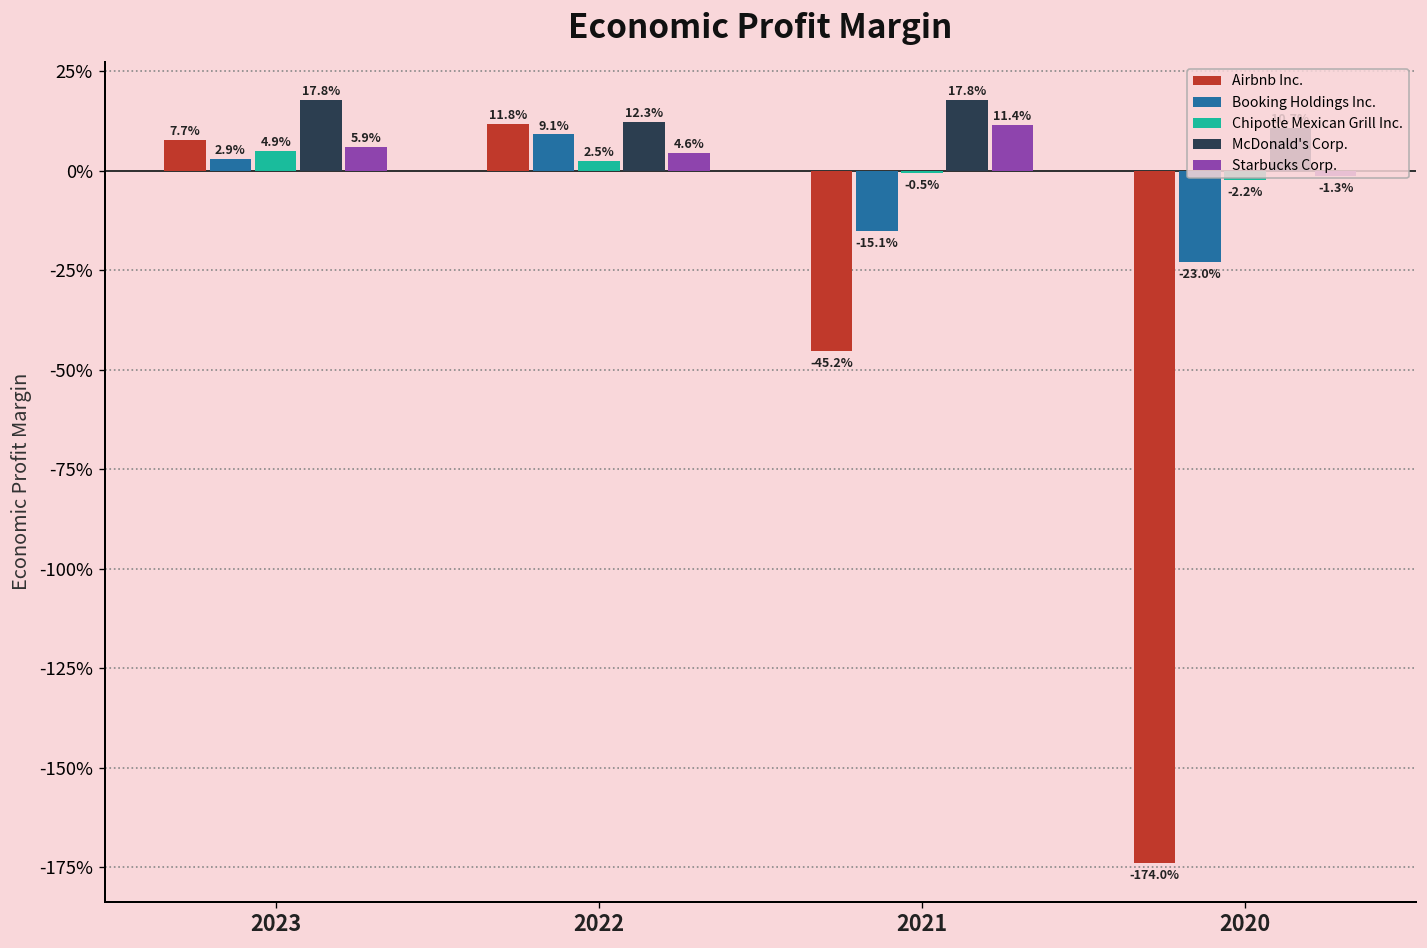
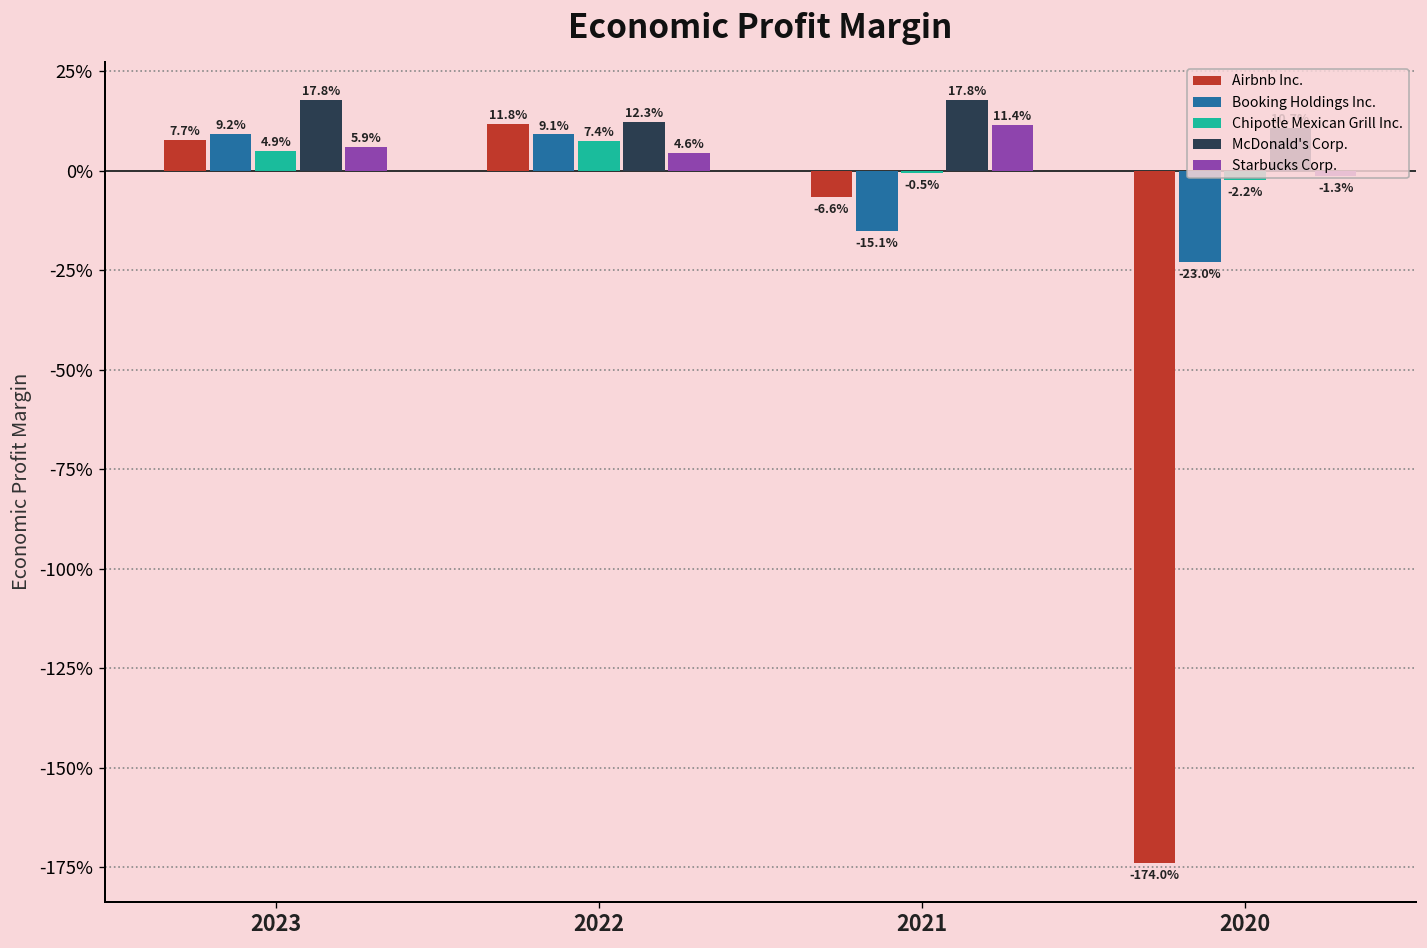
  {
    "Airbnb Inc.": {
      "2023": "7.7%",
      "2022": "11.8%",
-     "2021": "-45.2%",
+     "2021": "-6.6%",
      "2020": "-174.0%"
    },
    "Booking Holdings Inc.": {
-     "2023": "2.9%",
+     "2023": "9.2%",
      "2022": "9.1%",
      "2021": "-15.1%",
      "2020": "-23.0%"
    },
    "Chipotle Mexican Grill Inc.": {
      "2023": "4.9%",
-     "2022": "2.5%",
+     "2022": "7.4%",
      "2021": "-0.5%"
    },
    "McDonald's Corp.": {
      "2023": "17.8%",
      "2022": "12.3%",
      "2021": "17.8%"
    },
    "Starbucks Corp.": {
      "2023": "5.9%",
      "2022": "4.6%",
      "2021": "11.4%"
    }
  }
